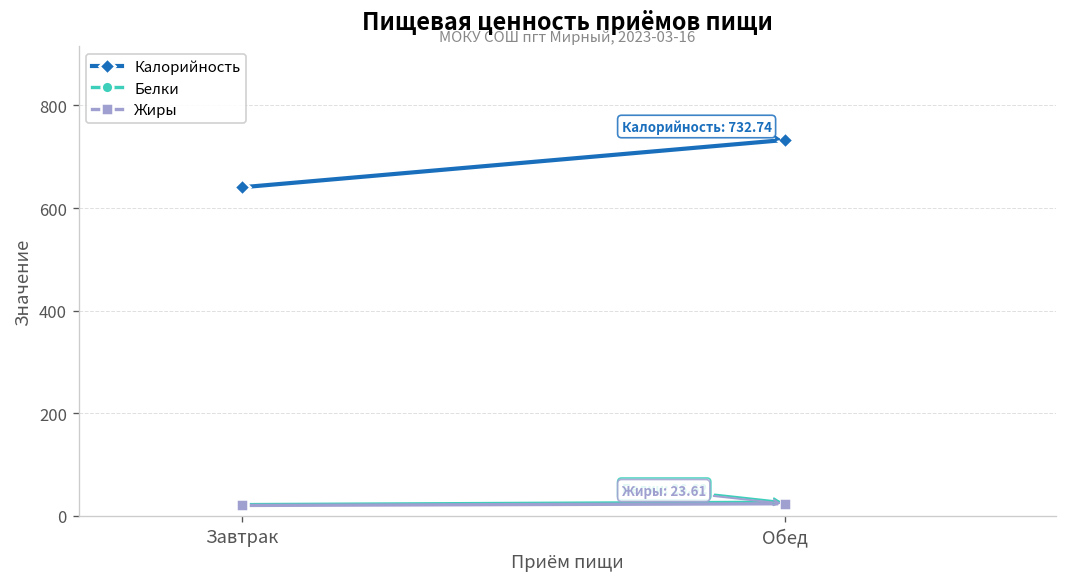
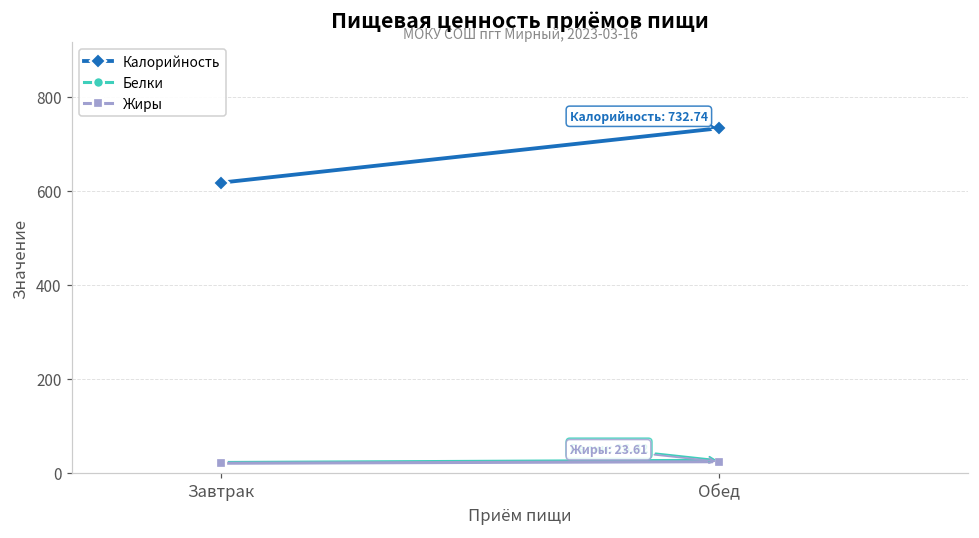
  {
    "Калорийность": {
-     "Завтрак": 640
+     "Завтрак": 620
    }
  }
